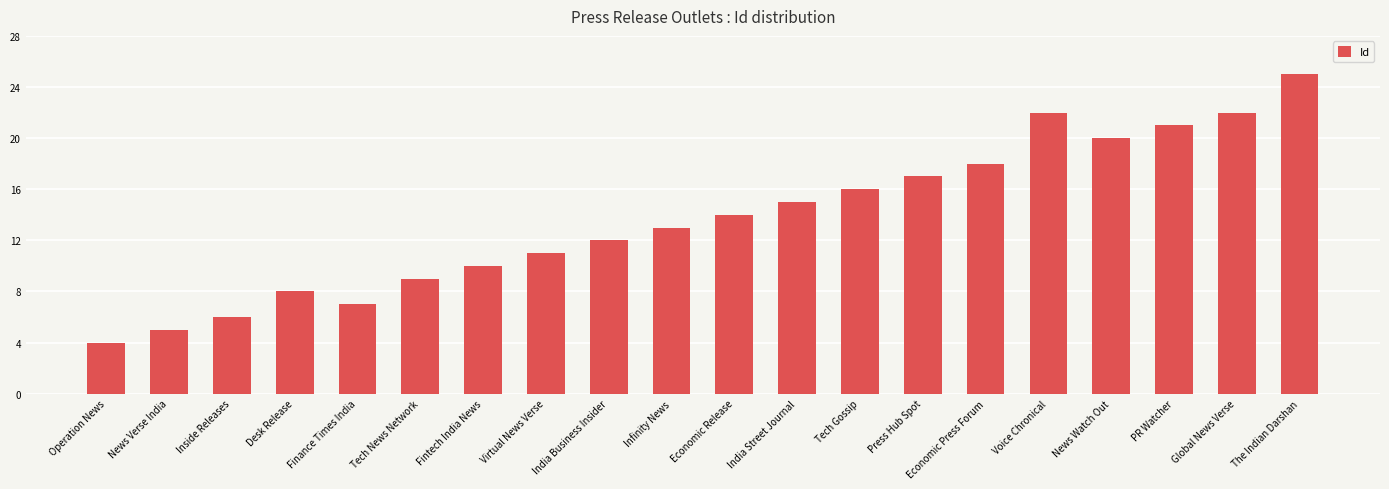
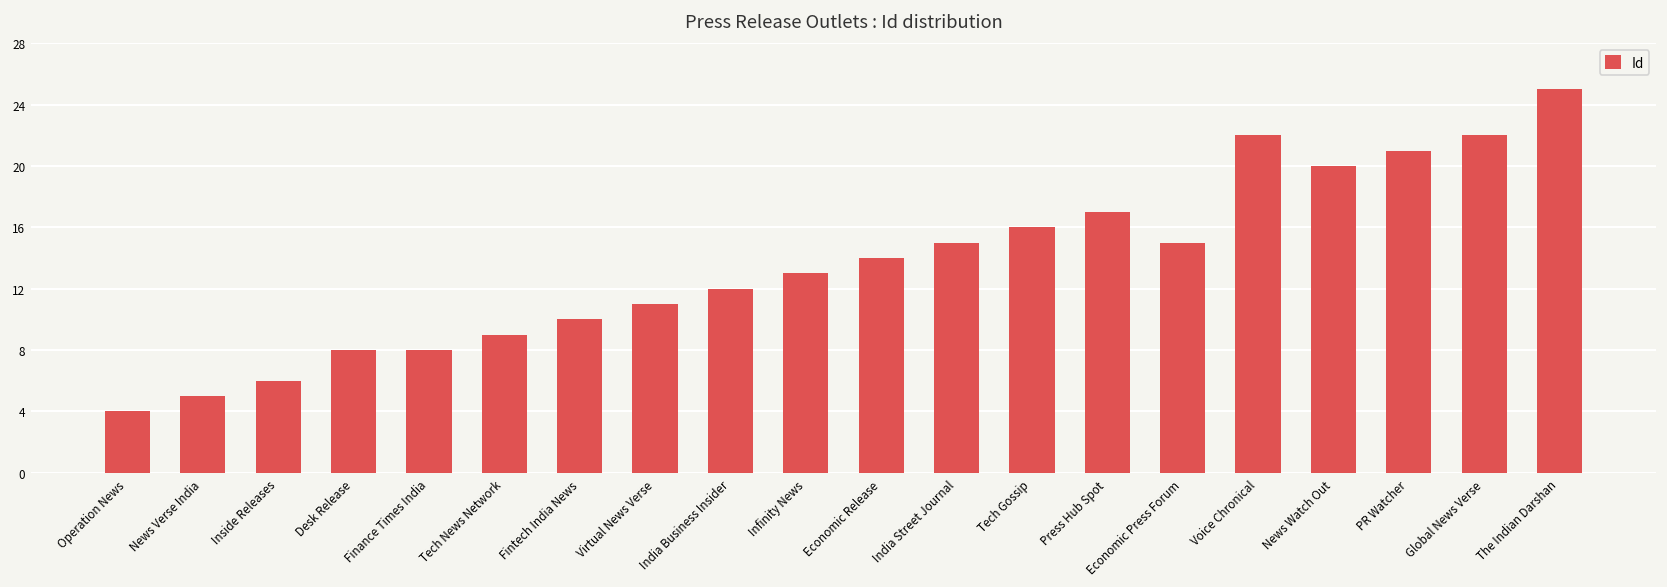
  {
    "Operation News": 4,
    "News Verse India": 5,
    "Inside Releases": 6,
    "Desk Release": 8,
-   "Finance Times India": 7,
+   "Finance Times India": 8,
    "Tech News Network": 9,
    "Fintech India News": 10,
    "Virtual News Verse": 11,
    "India Business Insider": 12,
    "Infinity News": 13,
    "Economic Release": 14,
    "India Street Journal": 15,
    "Tech Gossip": 16,
    "Press Hub Spot": 17,
-   "Economic Press Forum": 18,
+   "Economic Press Forum": 15,
    "Voice Chronical": 22,
    "News Watch Out": 20,
    "PR Watcher": 21,
    "Global News Verse": 22,
    "The Indian Darshan": 25
  }
